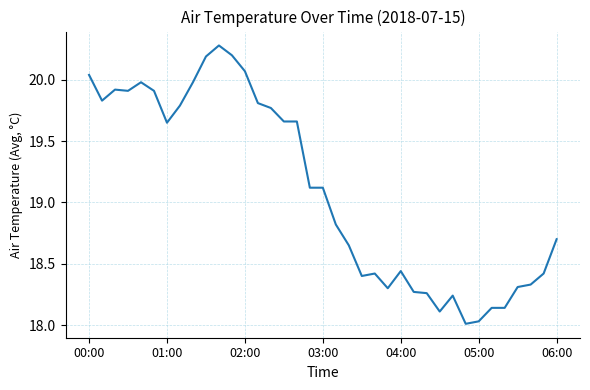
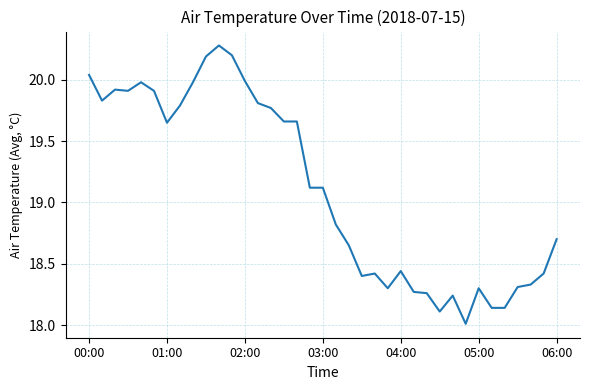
  {
    "00:00": 20.04,
    "01:00": 19.65,
-   "02:00": 20.07,
+   "02:00": 19.99,
    "03:00": 19.12,
    "04:00": 18.44,
-   "05:00": 18.03,
+   "05:00": 18.30,
    "06:00": 18.70
  }
